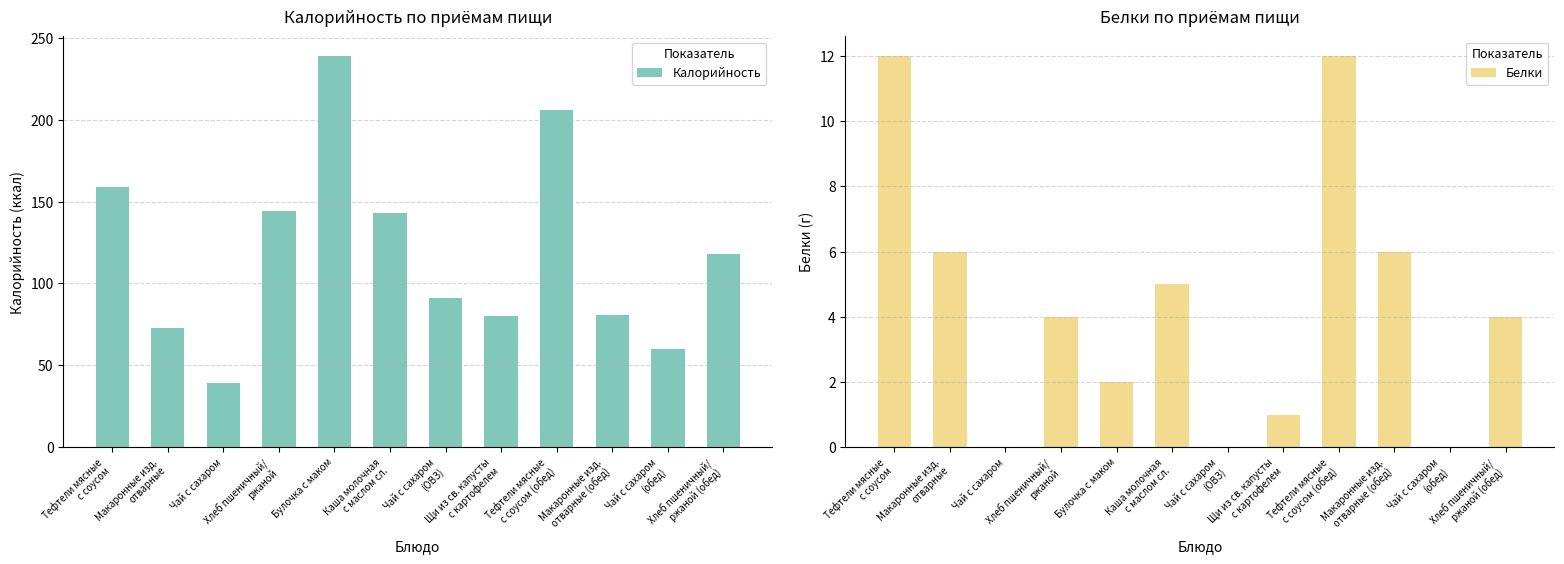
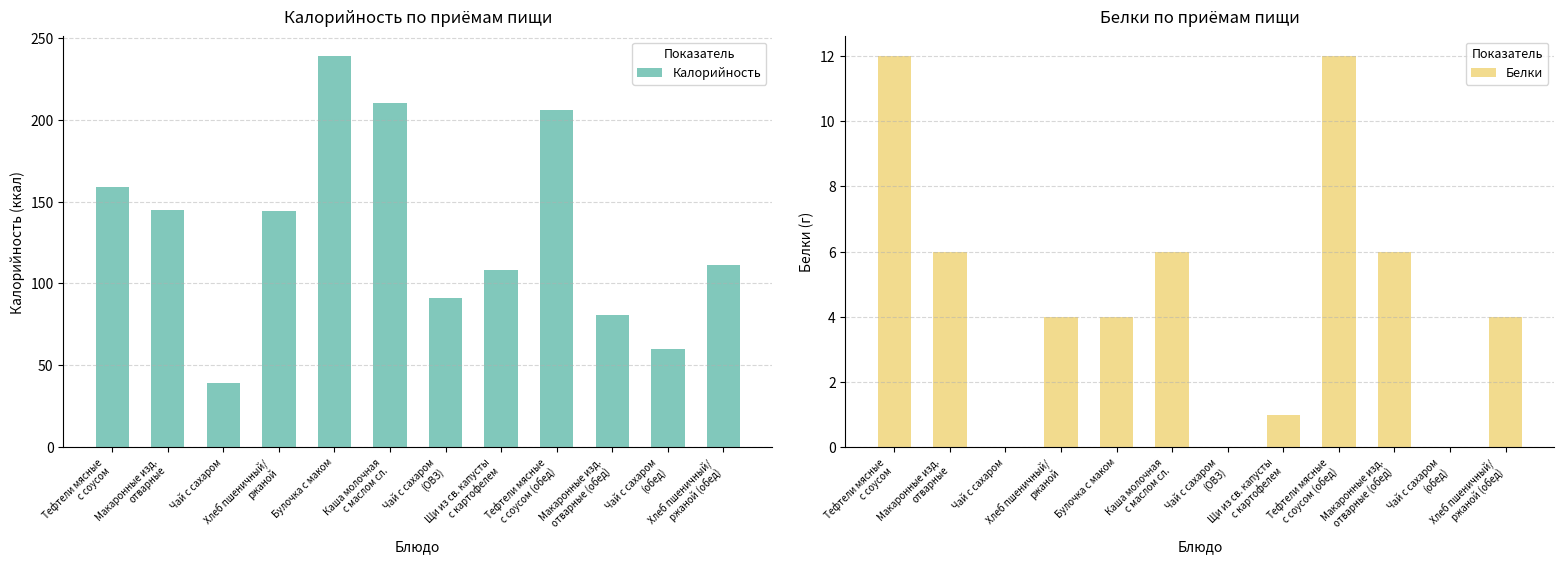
  {
    "Калорийность по приёмам пищи": {
      "Тефтели мясные с соусом": 159,
-     "Макаронные изд. отварные": 73,
+     "Макаронные изд. отварные": 145,
      "Чай с сахаром": 39,
      "Хлеб пшеничный/ ржаной": 144,
      "Булочка с маком": 239,
-     "Каша молочная с маслом сл.": 143,
+     "Каша молочная с маслом сл.": 210,
      "Чай с сахаром (ОВЗ)": 91,
-     "Щи из св. капусты с картофелем": 80,
+     "Щи из св. капусты с картофелем": 108,
      "Тефтели мясные с соусом (обед)": 206,
      "Макаронные изд. отварные (обед)": 81,
      "Чай с сахаром (обед)": 60,
-     "Хлеб пшеничный/ ржаной (обед)": 118
+     "Хлеб пшеничный/ ржаной (обед)": 111
    },
    "Белки по приёмам пищи": {
      "Тефтели мясные с соусом": 12,
      "Макаронные изд. отварные": 6,
      "Чай с сахаром": 0,
      "Хлеб пшеничный/ ржаной": 4,
-     "Булочка с маком": 2,
-     "Каша молочная с маслом сл.": 5,
+     "Булочка с маком": 4,
+     "Каша молочная с маслом сл.": 6,
      "Чай с сахаром (ОВЗ)": 0,
      "Щи из св. капусты с картофелем": 1,
      "Тефтели мясные с соусом (обед)": 12,
      "Макаронные изд. отварные (обед)": 6,
      "Чай с сахаром (обед)": 0,
      "Хлеб пшеничный/ ржаной (обед)": 4
    }
  }
